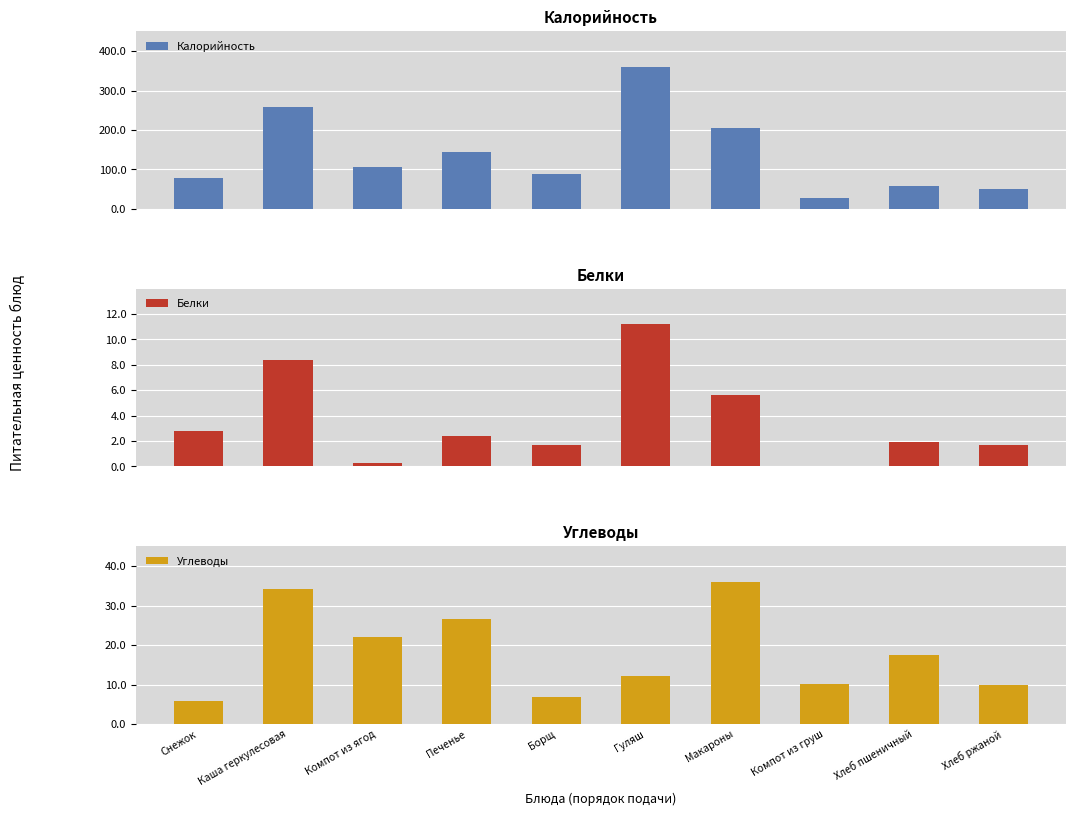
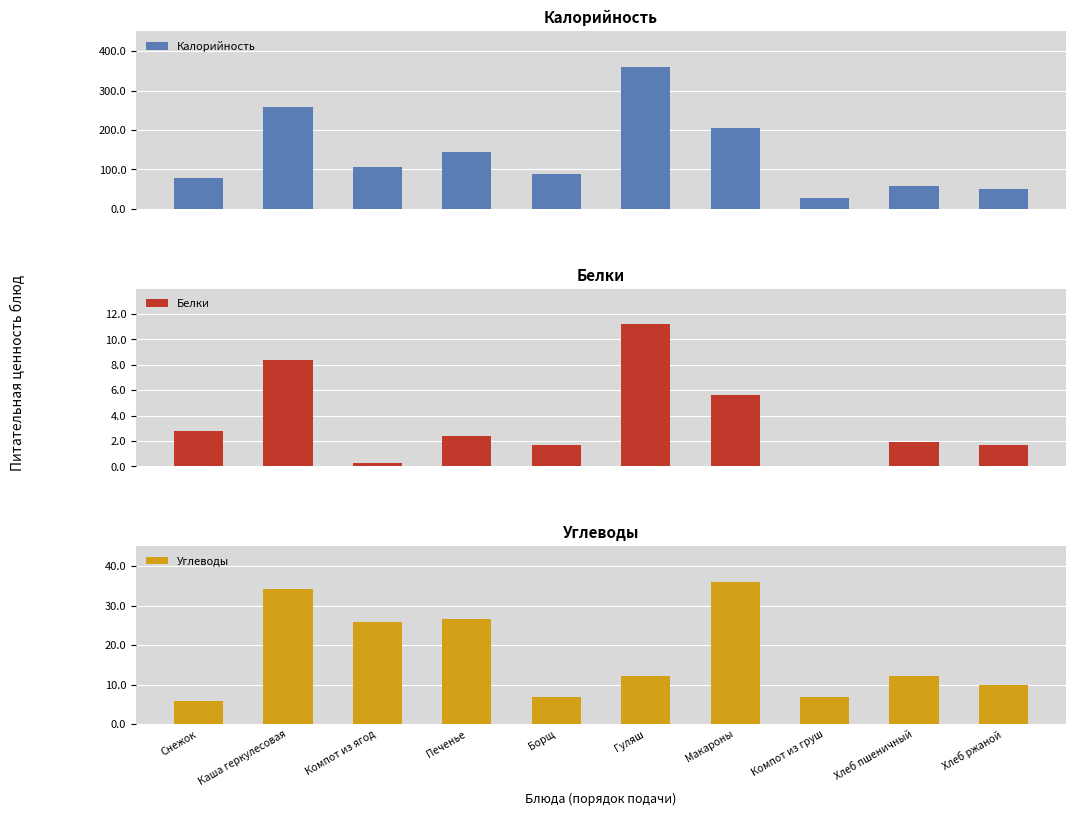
  {
    "Углеводы": {
      "Снежок": 6,
      "Каша геркулесовая": 34,
-     "Компот из ягод": 22,
+     "Компот из ягод": 26,
      "Печенье": 27,
      "Борщ": 7,
      "Гуляш": 12,
      "Макароны": 36,
-     "Компот из груш": 10,
-     "Хлеб пшеничный": 18,
+     "Компот из груш": 7,
+     "Хлеб пшеничный": 12,
      "Хлеб ржаной": 10
    }
  }
